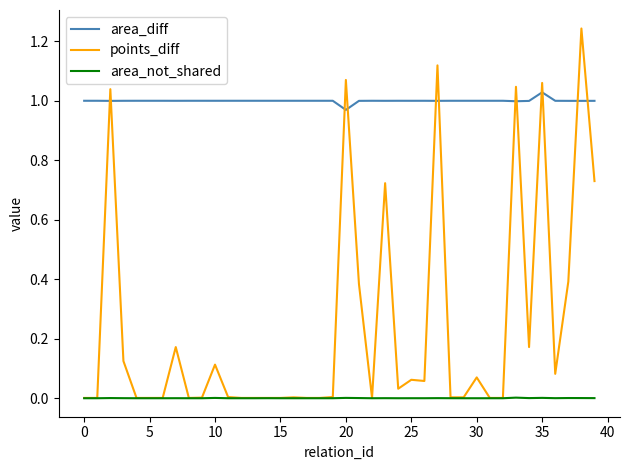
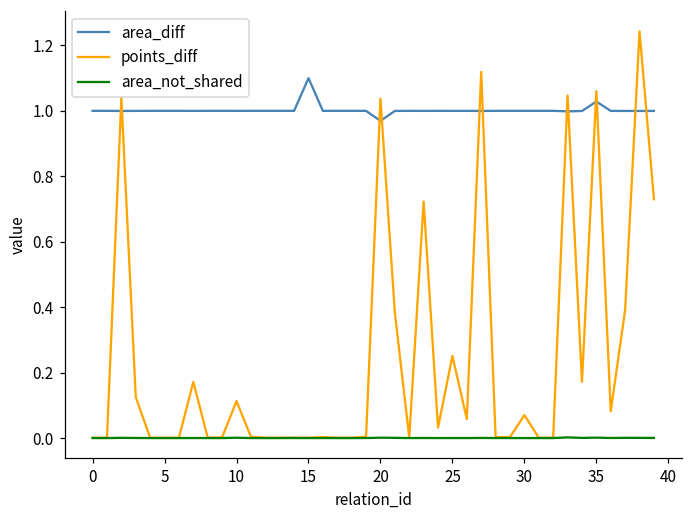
  {
    "area_diff": {
      "0": 1.0,
      "5": 1.0,
      "10": 1.0,
-     "15": 1.0,
+     "15": 1.1,
      "20": 0.97,
      "25": 1.0,
      "30": 1.0,
      "35": 1.03
    },
    "points_diff": {
      "10": 0.11,
-     "20": 1.07,
-     "25": 0.06,
+     "20": 1.04,
+     "25": 0.25,
      "30": 0.07,
      "35": 1.06
    },
    "area_not_shared": {
      "10": 0.00,
      "20": 0.00,
      "25": 0.00,
      "30": 0.00,
      "35": 0.00
    }
  }
